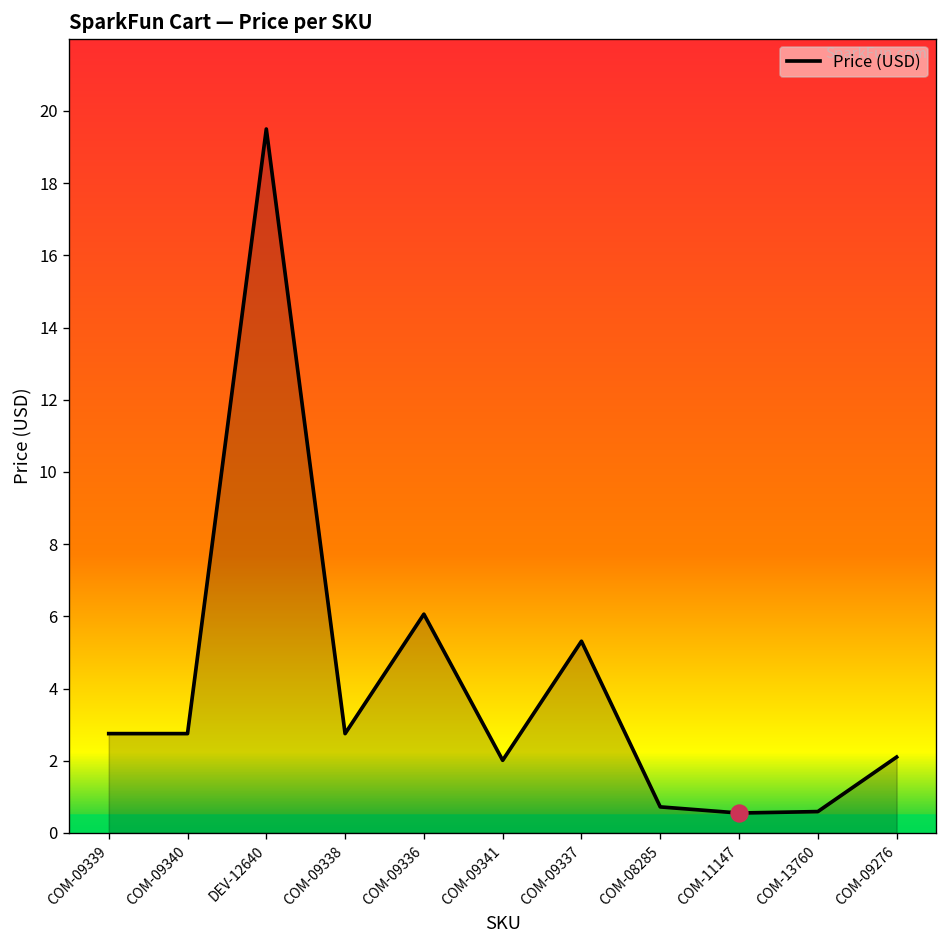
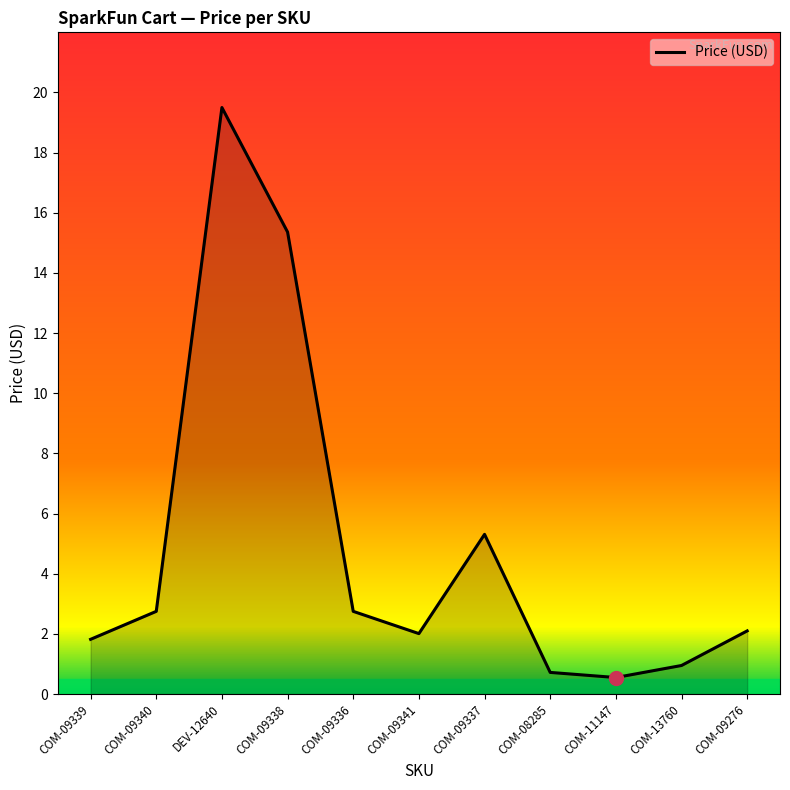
  {
    "Price (USD)": {
-     "COM-09339": 2.8,
+     "COM-09339": 1.8,
      "COM-09340": 2.8,
      "DEV-12640": 19.5,
-     "COM-09338": 2.8,
-     "COM-09336": 6.1,
+     "COM-09338": 15.4,
+     "COM-09336": 2.8,
      "COM-09341": 2.0,
      "COM-09337": 5.3,
      "COM-08285": 0.7,
-     "COM-13760": 0.6,
+     "COM-13760": 1.0,
      "COM-09276": 2.1
    }
  }
